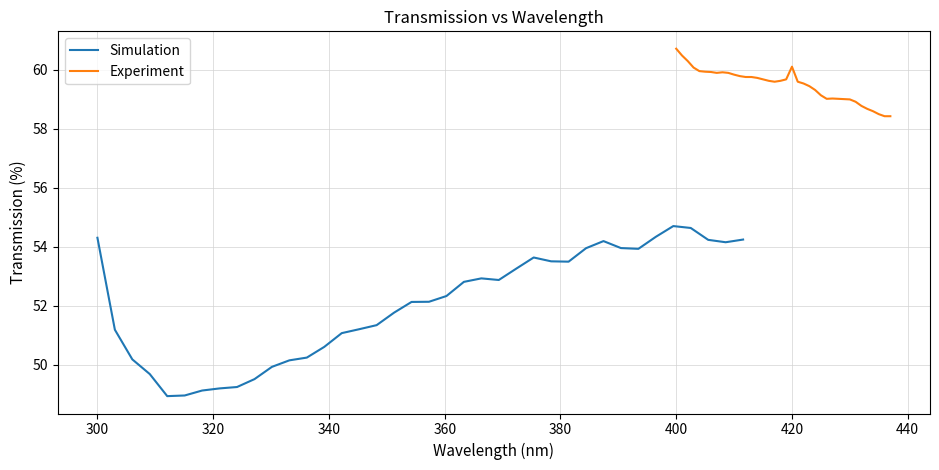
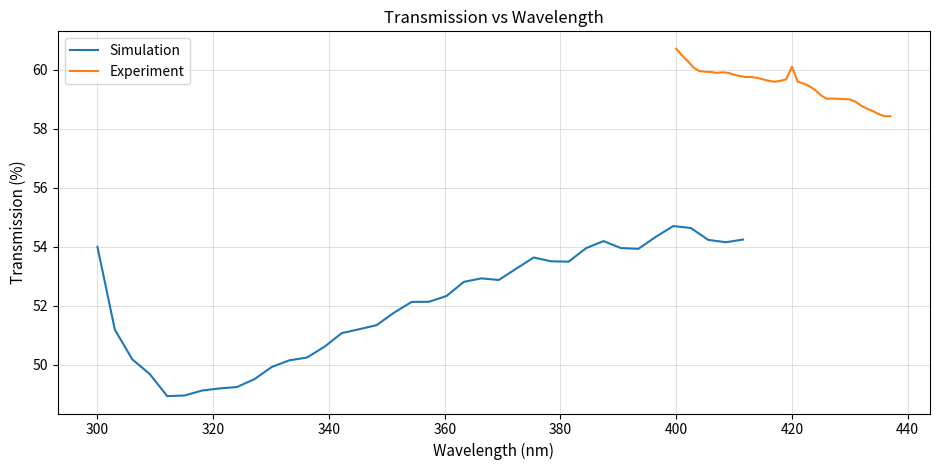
  {
    "Simulation": {
-     "300": 54.3
+     "300": 54.0
    },
    "Experiment": {
      "400": 60.7,
      "420": 60.1
    }
  }
